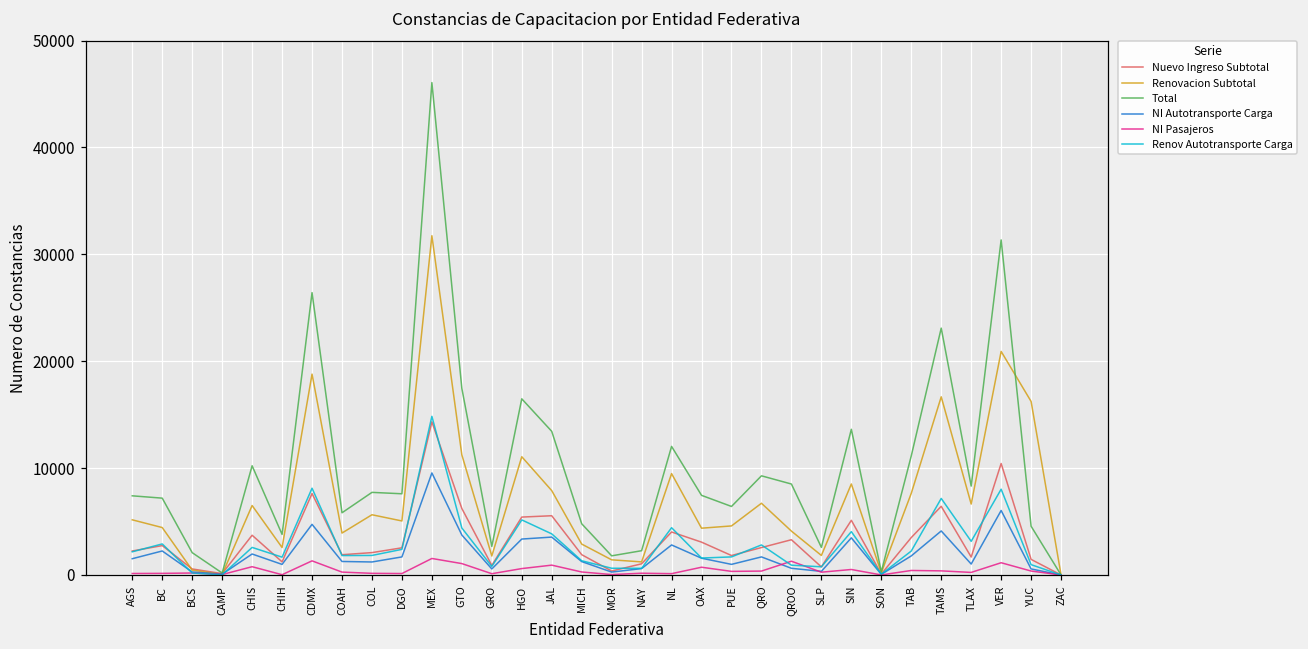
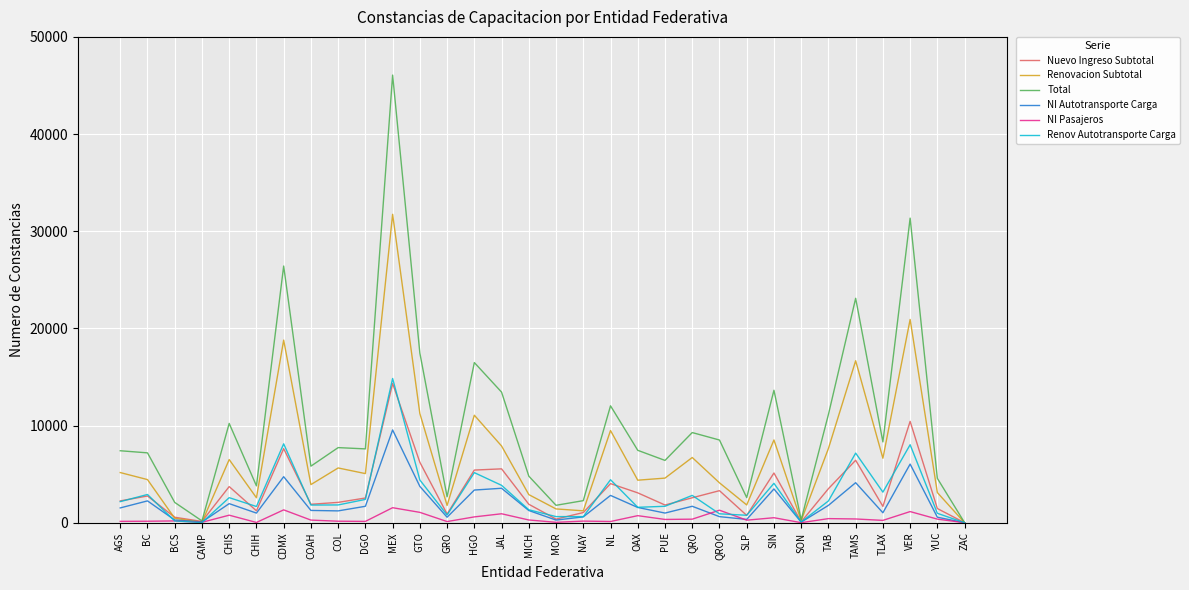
  {
    "Nuevo Ingreso Subtotal": {
      "CHIS": 4000,
      "CDMX": 8000,
      "MEX": 14000,
      "GTO": 6000,
      "JAL": 6000,
      "MICH": 2000,
      "NL": 4000,
      "OAX": 3000,
      "QROO": 3000,
      "SIN": 5000,
      "TAB": 4000,
      "TAMS": 6000,
      "TLAX": 2000,
      "VER": 10000,
      "YUC": 1000
    },
    "Renovacion Subtotal": {
      "AGS": 5000,
      "BC": 4000,
      "CHIS": 7000,
      "CHIH": 3000,
      "CDMX": 19000,
      "COAH": 4000,
      "COL": 6000,
      "DGO": 5000,
      "MEX": 32000,
      "GTO": 11000,
      "GRO": 2000,
      "HGO": 11000,
      "JAL": 8000,
      "MICH": 3000,
      "MOR": 1000,
      "NL": 9000,
      "OAX": 4000,
      "PUE": 5000,
      "QRO": 7000,
      "QROO": 4000,
      "SLP": 2000,
      "SIN": 9000,
      "TAB": 8000,
      "TAMS": 17000,
      "TLAX": 7000,
      "VER": 21000,
-     "YUC": 16000
+     "YUC": 3000
    },
    "Total": {
      "AGS": 7000,
      "BC": 7000,
      "BCS": 2000,
      "CHIS": 10000,
      "CHIH": 4000,
      "CDMX": 26000,
      "COAH": 6000,
      "COL": 8000,
      "DGO": 8000,
      "MEX": 46000,
      "GTO": 17000,
      "GRO": 3000,
      "HGO": 16000,
      "JAL": 13000,
      "MICH": 5000,
      "MOR": 2000,
      "NAY": 2000,
      "NL": 12000,
      "OAX": 7000,
      "PUE": 6000,
      "QRO": 9000,
      "QROO": 9000,
      "SLP": 3000,
      "SIN": 14000,
      "TAB": 11000,
      "TAMS": 23000,
      "TLAX": 8000,
      "VER": 31000,
      "YUC": 5000
    },
    "NI Autotransporte Carga": {
      "AGS": 2000,
      "BC": 2000,
      "CHIS": 2000,
      "CDMX": 5000,
      "COAH": 1000,
      "COL": 1000,
      "DGO": 2000,
      "MEX": 10000,
      "GTO": 4000,
      "HGO": 3000,
      "JAL": 4000,
      "NL": 3000,
      "PUE": 1000,
      "QRO": 2000,
      "QROO": 1000,
      "SIN": 3000,
      "TAB": 2000,
      "TAMS": 4000,
      "TLAX": 1000,
      "VER": 6000
    },
    "NI Pasajeros": {
      "AGS": 0,
      "BC": 0,
      "CHIS": 1000,
      "CHIH": 0,
      "CDMX": 1000,
      "COAH": 0,
      "COL": 0,
      "DGO": 0,
      "MEX": 2000,
      "GTO": 1000,
      "GRO": 0,
      "HGO": 1000,
      "JAL": 1000,
      "MICH": 0,
      "NAY": 0,
      "NL": 0,
      "OAX": 1000,
      "PUE": 0,
      "QRO": 0,
      "QROO": 1000,
      "SIN": 1000,
      "TAB": 0,
      "TAMS": 0,
      "TLAX": 0,
      "VER": 1000
    },
    "Renov Autotransporte Carga": {
      "CHIS": 3000,
      "CHIH": 2000,
      "CDMX": 8000,
      "MEX": 15000,
      "GTO": 4000,
      "JAL": 4000,
      "NL": 4000,
      "QROO": 1000,
      "SIN": 4000,
      "TAB": 2000,
      "TAMS": 7000,
      "TLAX": 3000,
      "VER": 8000,
      "YUC": 1000
    }
  }
